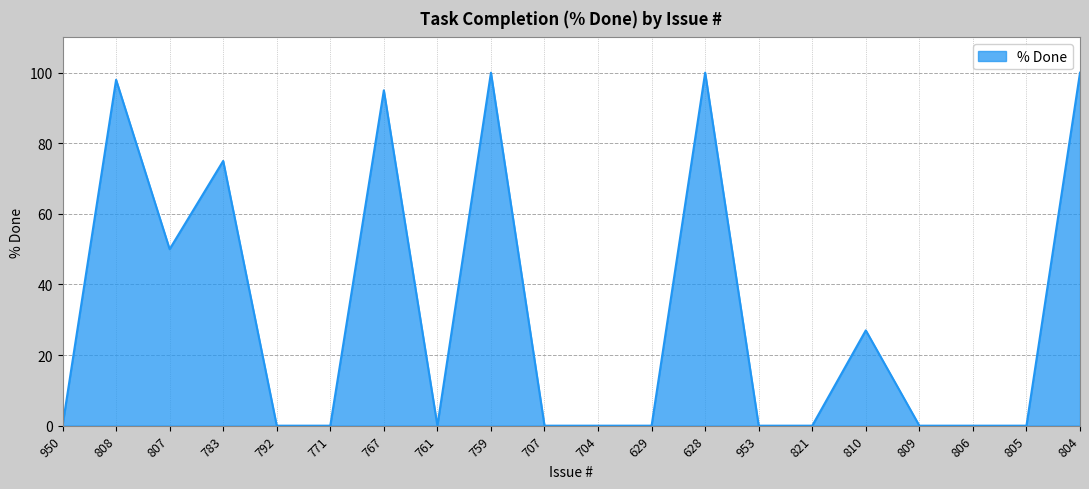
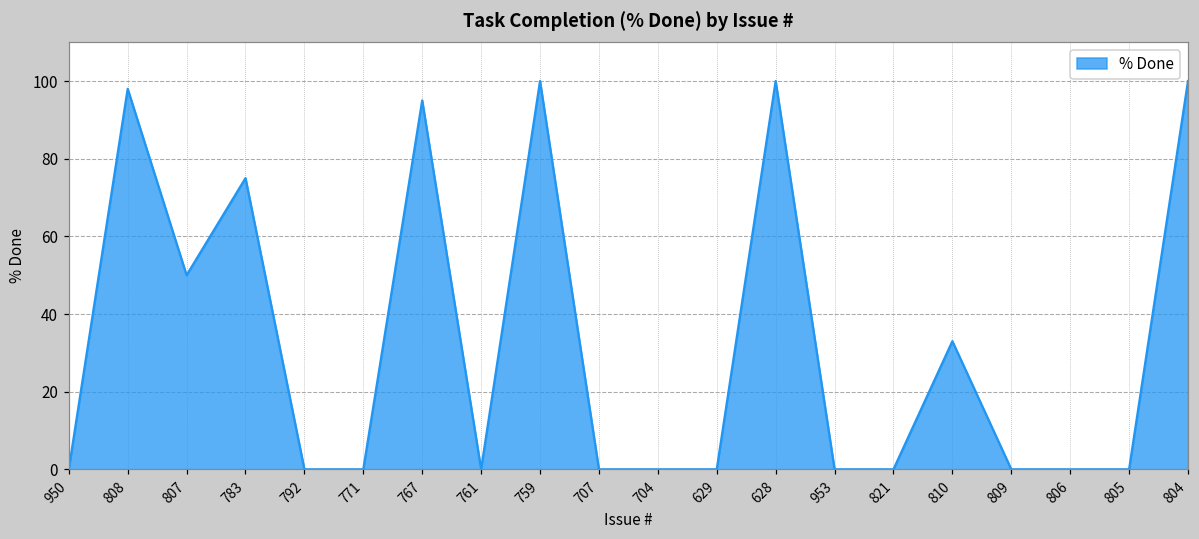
  {
    "950": 0,
    "808": 98,
    "807": 50,
    "783": 75,
    "792": 0,
    "771": 0,
    "767": 95,
    "761": 0,
    "759": 100,
    "707": 0,
    "704": 0,
    "629": 0,
    "628": 100,
    "953": 0,
    "821": 0,
-   "810": 27,
+   "810": 33,
    "809": 0,
    "806": 0,
    "805": 0,
    "804": 100
  }
